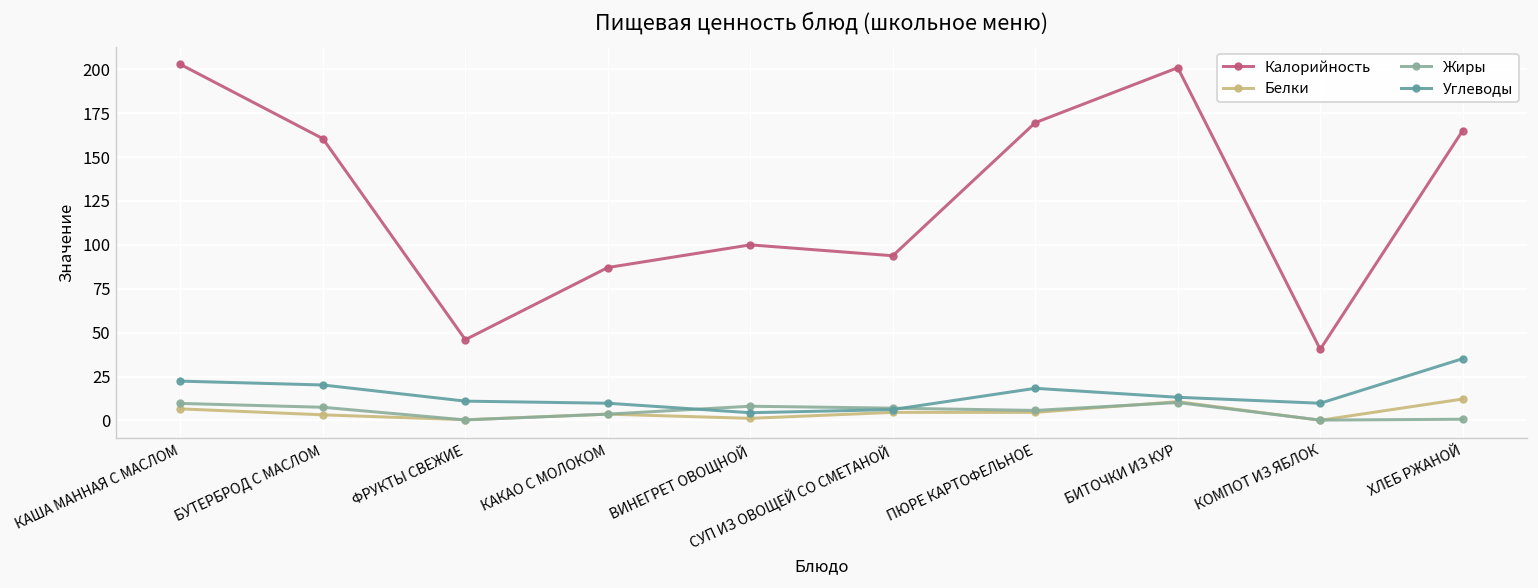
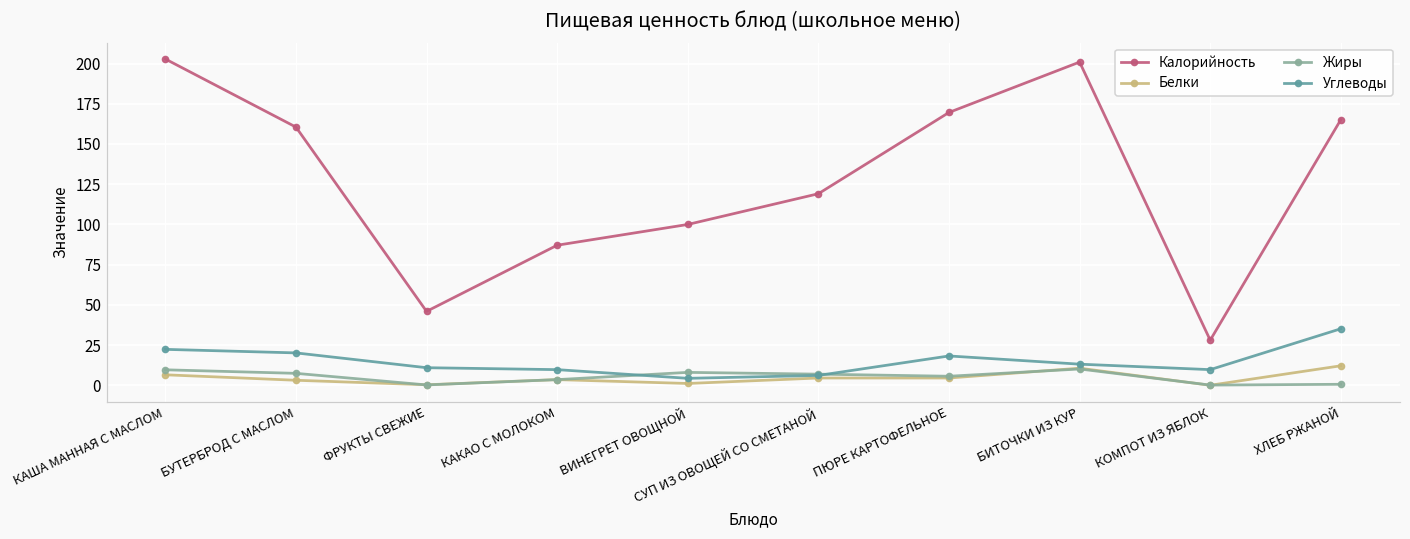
  {
    "Калорийность": {
      "КАША МАННАЯ С МАСЛОМ": 203,
      "БУТЕРБРОД С МАСЛОМ": 161,
      "ФРУКТЫ СВЕЖИЕ": 46,
      "КАКАО С МОЛОКОМ": 87,
      "ВИНЕГРЕТ ОВОЩНОЙ": 100,
-     "СУП ИЗ ОВОЩЕЙ СО СМЕТАНОЙ": 94,
+     "СУП ИЗ ОВОЩЕЙ СО СМЕТАНОЙ": 119,
      "ПЮРЕ КАРТОФЕЛЬНОЕ": 170,
      "БИТОЧКИ ИЗ КУР": 201,
-     "КОМПОТ ИЗ ЯБЛОК": 41,
+     "КОМПОТ ИЗ ЯБЛОК": 28,
      "ХЛЕБ РЖАНОЙ": 165
    },
    "Белки": {
      "КАША МАННАЯ С МАСЛОМ": 7,
      "БУТЕРБРОД С МАСЛОМ": 3,
      "ВИНЕГРЕТ ОВОЩНОЙ": 1,
      "ХЛЕБ РЖАНОЙ": 12
    }
  }
